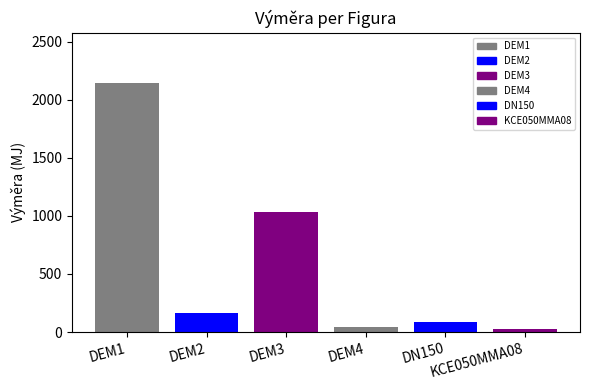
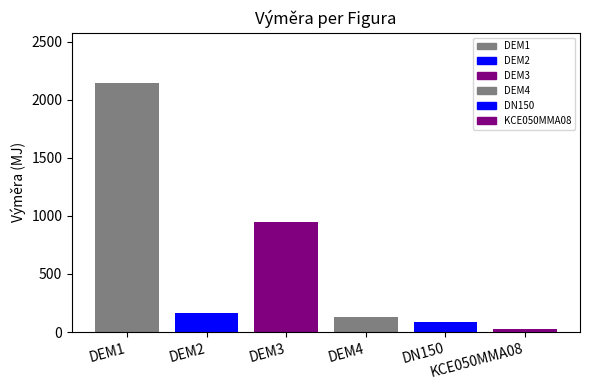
  {
    "DEM1": 2150,
    "DEM2": 160,
-   "DEM3": 1030,
-   "DEM4": 50,
+   "DEM3": 950,
+   "DEM4": 130,
    "DN150": 90,
    "KCE050MMA08": 30
  }
